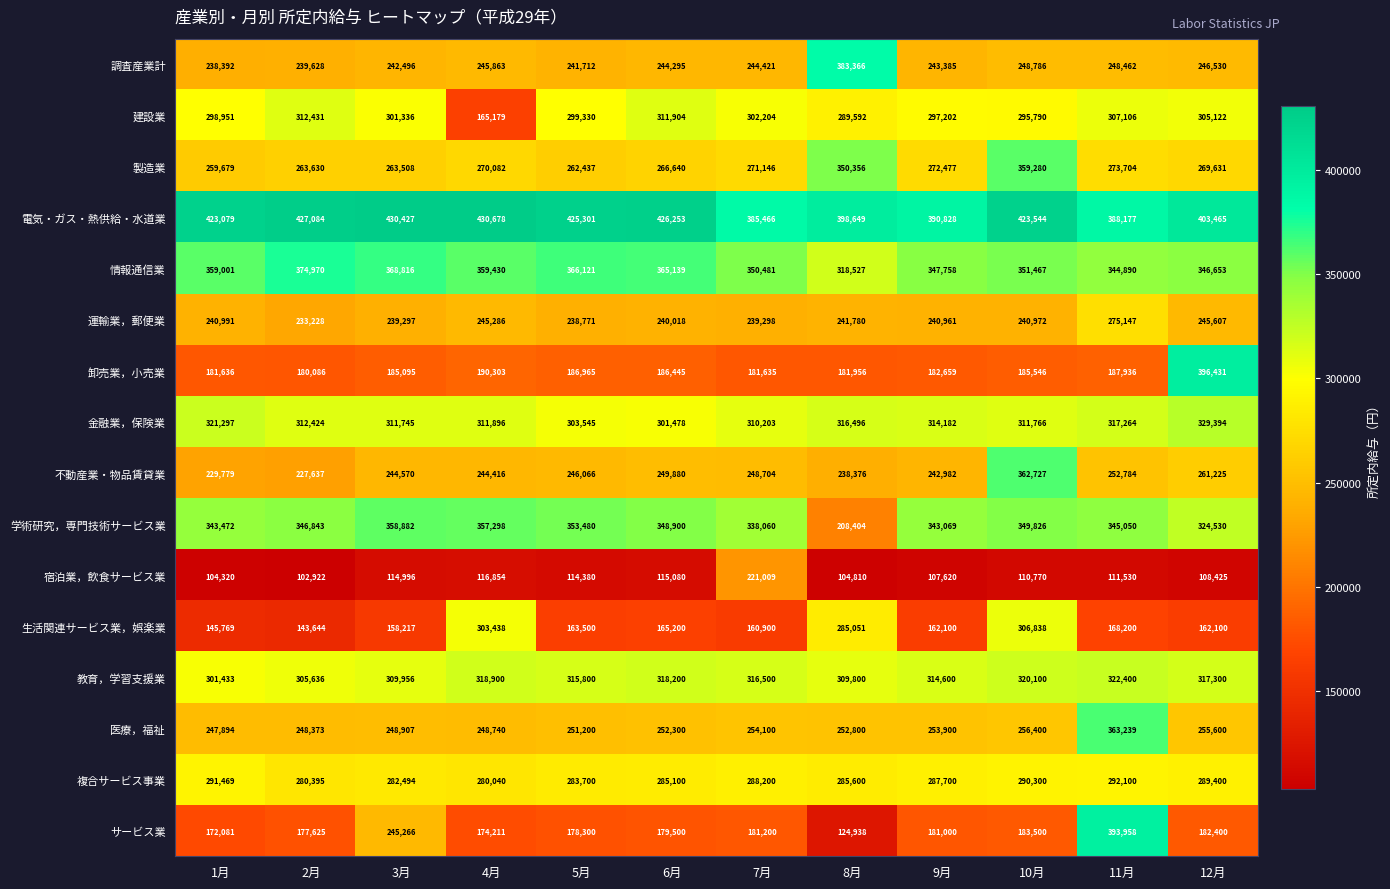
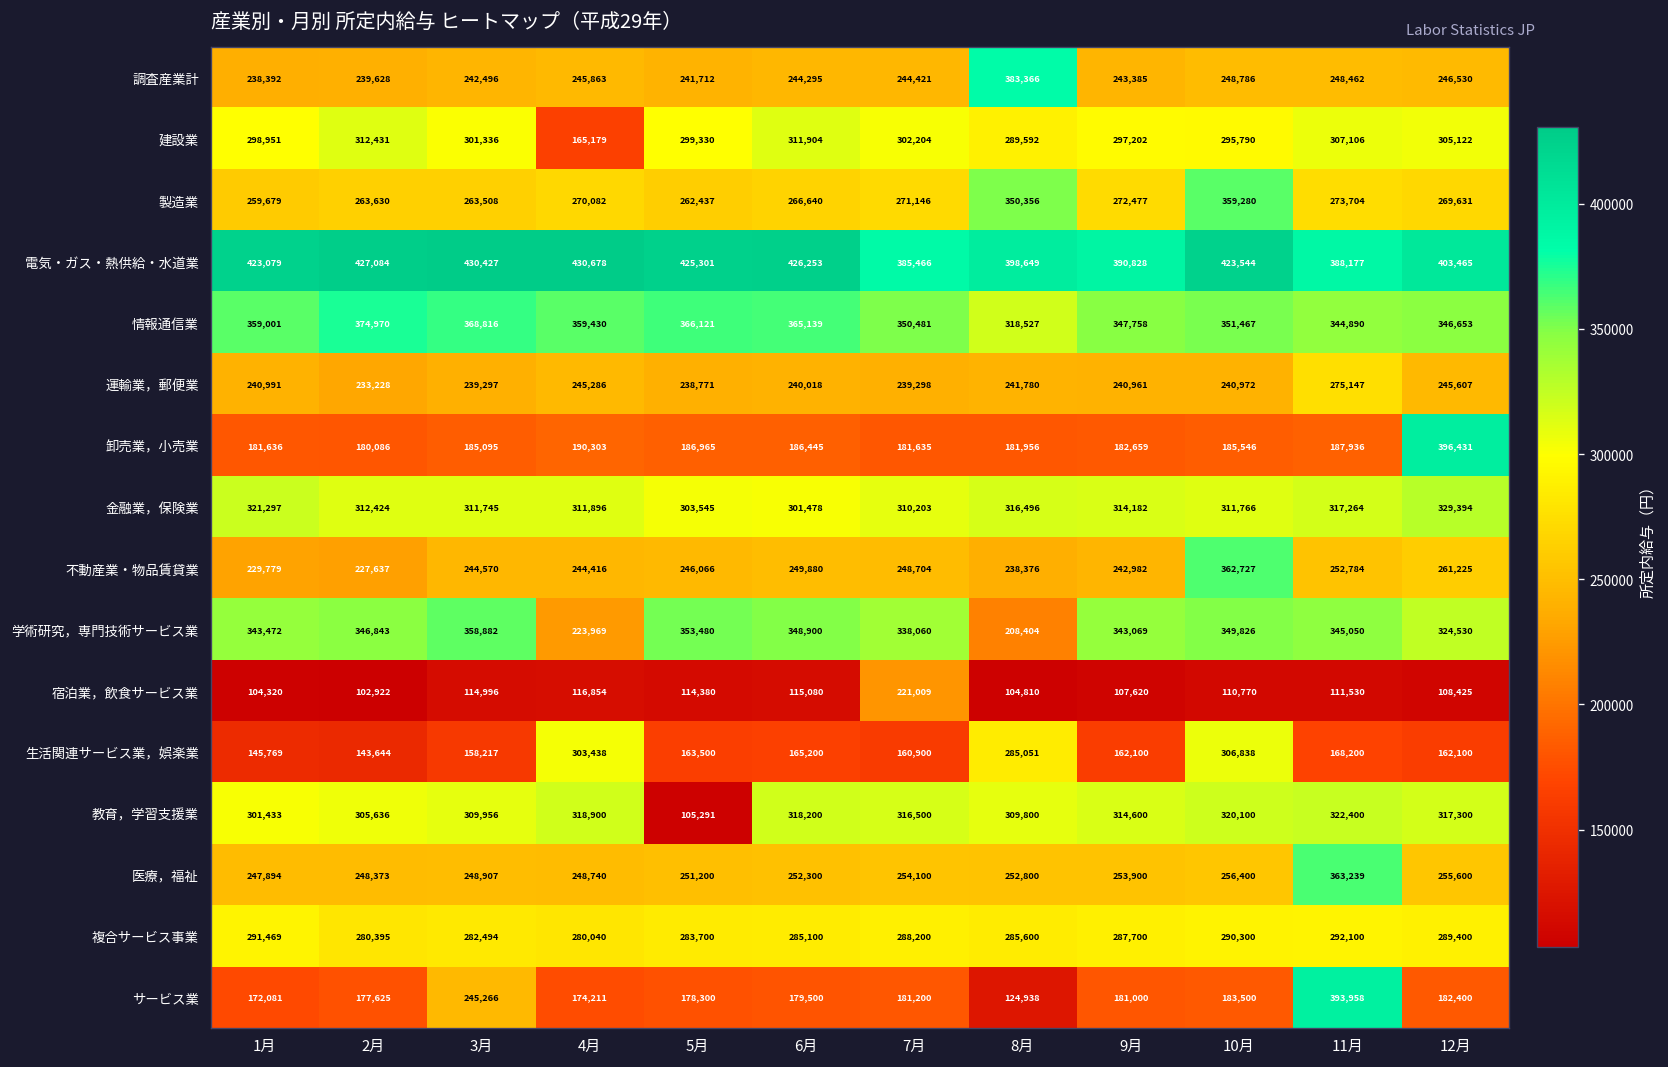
  {
    "調査産業計": {
      "1月": "238,392",
      "2月": "239,628",
      "3月": "242,496",
      "4月": "245,863",
      "5月": "241,712",
      "6月": "244,295",
      "7月": "244,421",
      "8月": "383,366",
      "9月": "243,385",
      "10月": "248,786",
      "11月": "248,462",
      "12月": "246,530"
    },
    "建設業": {
      "1月": "298,951",
      "2月": "312,431",
      "3月": "301,336",
      "4月": "165,179",
      "5月": "299,330",
      "6月": "311,904",
      "7月": "302,204",
      "8月": "289,592",
      "9月": "297,202",
      "10月": "295,790",
      "11月": "307,106",
      "12月": "305,122"
    },
    "製造業": {
      "1月": "259,679",
      "2月": "263,630",
      "3月": "263,508",
      "4月": "270,082",
      "5月": "262,437",
      "6月": "266,640",
      "7月": "271,146",
      "8月": "350,356",
      "9月": "272,477",
      "10月": "359,280",
      "11月": "273,704",
      "12月": "269,631"
    },
    "電気・ガス・熱供給・水道業": {
      "1月": "423,079",
      "2月": "427,084",
      "3月": "430,427",
      "4月": "430,678",
      "5月": "425,301",
      "6月": "426,253",
      "7月": "385,466",
      "8月": "398,649",
      "9月": "390,828",
      "10月": "423,544",
      "11月": "388,177",
      "12月": "403,465"
    },
    "情報通信業": {
      "1月": "359,001",
      "2月": "374,970",
      "3月": "368,816",
      "4月": "359,430",
      "5月": "366,121",
      "6月": "365,139",
      "7月": "350,481",
      "8月": "318,527",
      "9月": "347,758",
      "10月": "351,467",
      "11月": "344,890",
      "12月": "346,653"
    },
    "運輸業，郵便業": {
      "1月": "240,991",
      "2月": "233,228",
      "3月": "239,297",
      "4月": "245,286",
      "5月": "238,771",
      "6月": "240,018",
      "7月": "239,298",
      "8月": "241,780",
      "9月": "240,961",
      "10月": "240,972",
      "11月": "275,147",
      "12月": "245,607"
    },
    "卸売業，小売業": {
      "1月": "181,636",
      "2月": "180,086",
      "3月": "185,095",
      "4月": "190,303",
      "5月": "186,965",
      "6月": "186,445",
      "7月": "181,635",
      "8月": "181,956",
      "9月": "182,659",
      "10月": "185,546",
      "11月": "187,936",
      "12月": "396,431"
    },
    "金融業，保険業": {
      "1月": "321,297",
      "2月": "312,424",
      "3月": "311,745",
      "4月": "311,896",
      "5月": "303,545",
      "6月": "301,478",
      "7月": "310,203",
      "8月": "316,496",
      "9月": "314,182",
      "10月": "311,766",
      "11月": "317,264",
      "12月": "329,394"
    },
    "不動産業・物品賃貸業": {
      "1月": "229,779",
      "2月": "227,637",
      "3月": "244,570",
      "4月": "244,416",
      "5月": "246,066",
      "6月": "249,880",
      "7月": "248,704",
      "8月": "238,376",
      "9月": "242,982",
      "10月": "362,727",
      "11月": "252,784",
      "12月": "261,225"
    },
    "学術研究，専門技術サービス業": {
      "1月": "343,472",
      "2月": "346,843",
      "3月": "358,882",
-     "4月": "357,298",
+     "4月": "223,969",
      "5月": "353,480",
      "6月": "348,900",
      "7月": "338,060",
      "8月": "208,404",
      "9月": "343,069",
      "10月": "349,826",
      "11月": "345,050",
      "12月": "324,530"
    },
    "宿泊業，飲食サービス業": {
      "1月": "104,320",
      "2月": "102,922",
      "3月": "114,996",
      "4月": "116,854",
      "5月": "114,380",
      "6月": "115,080",
      "7月": "221,009",
      "8月": "104,810",
      "9月": "107,620",
      "10月": "110,770",
      "11月": "111,530",
      "12月": "108,425"
    },
    "生活関連サービス業，娯楽業": {
      "1月": "145,769",
      "2月": "143,644",
      "3月": "158,217",
      "4月": "303,438",
      "5月": "163,500",
      "6月": "165,200",
      "7月": "160,900",
      "8月": "285,051",
      "9月": "162,100",
      "10月": "306,838",
      "11月": "168,200",
      "12月": "162,100"
    },
    "教育，学習支援業": {
      "1月": "301,433",
      "2月": "305,636",
      "3月": "309,956",
      "4月": "318,900",
-     "5月": "315,800",
+     "5月": "105,291",
      "6月": "318,200",
      "7月": "316,500",
      "8月": "309,800",
      "9月": "314,600",
      "10月": "320,100",
      "11月": "322,400",
      "12月": "317,300"
    },
    "医療，福祉": {
      "1月": "247,894",
      "2月": "248,373",
      "3月": "248,907",
      "4月": "248,740",
      "5月": "251,200",
      "6月": "252,300",
      "7月": "254,100",
      "8月": "252,800",
      "9月": "253,900",
      "10月": "256,400",
      "11月": "363,239",
      "12月": "255,600"
    },
    "複合サービス事業": {
      "1月": "291,469",
      "2月": "280,395",
      "3月": "282,494",
      "4月": "280,040",
      "5月": "283,700",
      "6月": "285,100",
      "7月": "288,200",
      "8月": "285,600",
      "9月": "287,700",
      "10月": "290,300",
      "11月": "292,100",
      "12月": "289,400"
    },
    "サービス業": {
      "1月": "172,081",
      "2月": "177,625",
      "3月": "245,266",
      "4月": "174,211",
      "5月": "178,300",
      "6月": "179,500",
      "7月": "181,200",
      "8月": "124,938",
      "9月": "181,000",
      "10月": "183,500",
      "11月": "393,958",
      "12月": "182,400"
    }
  }
